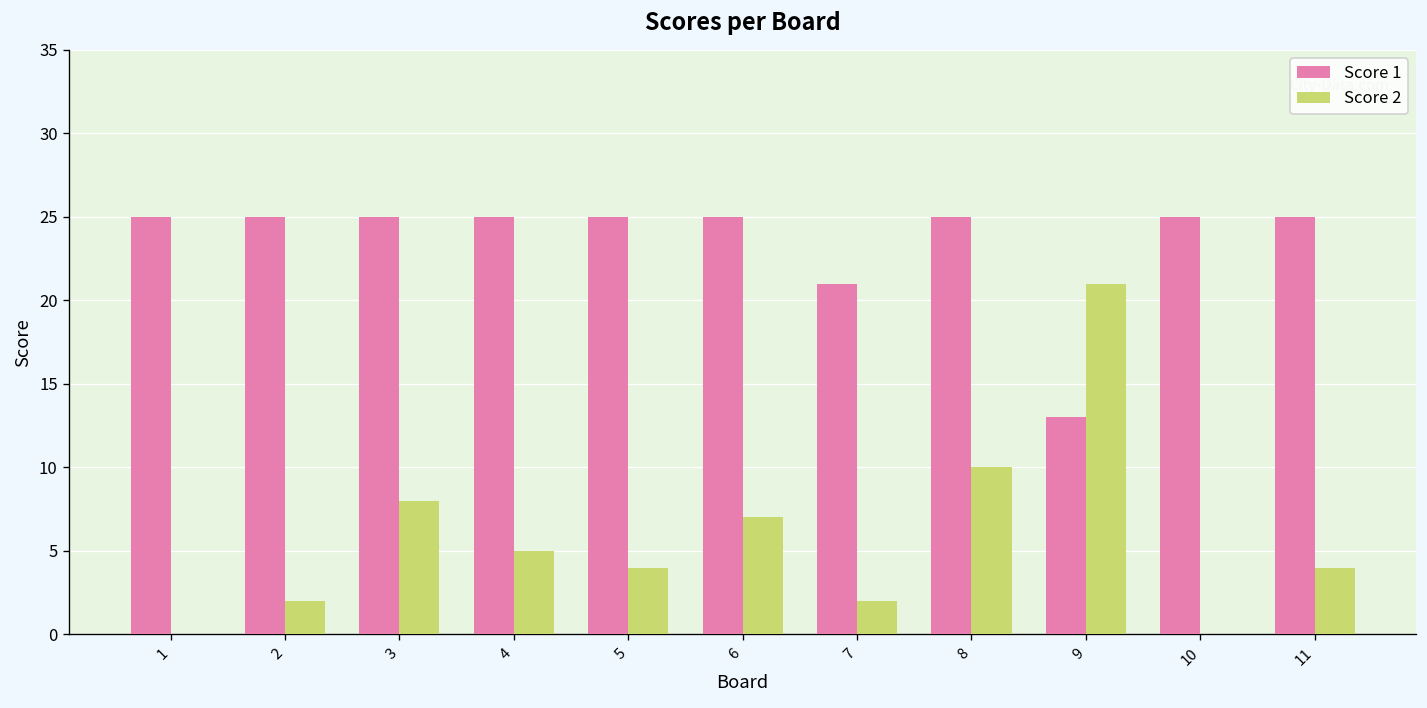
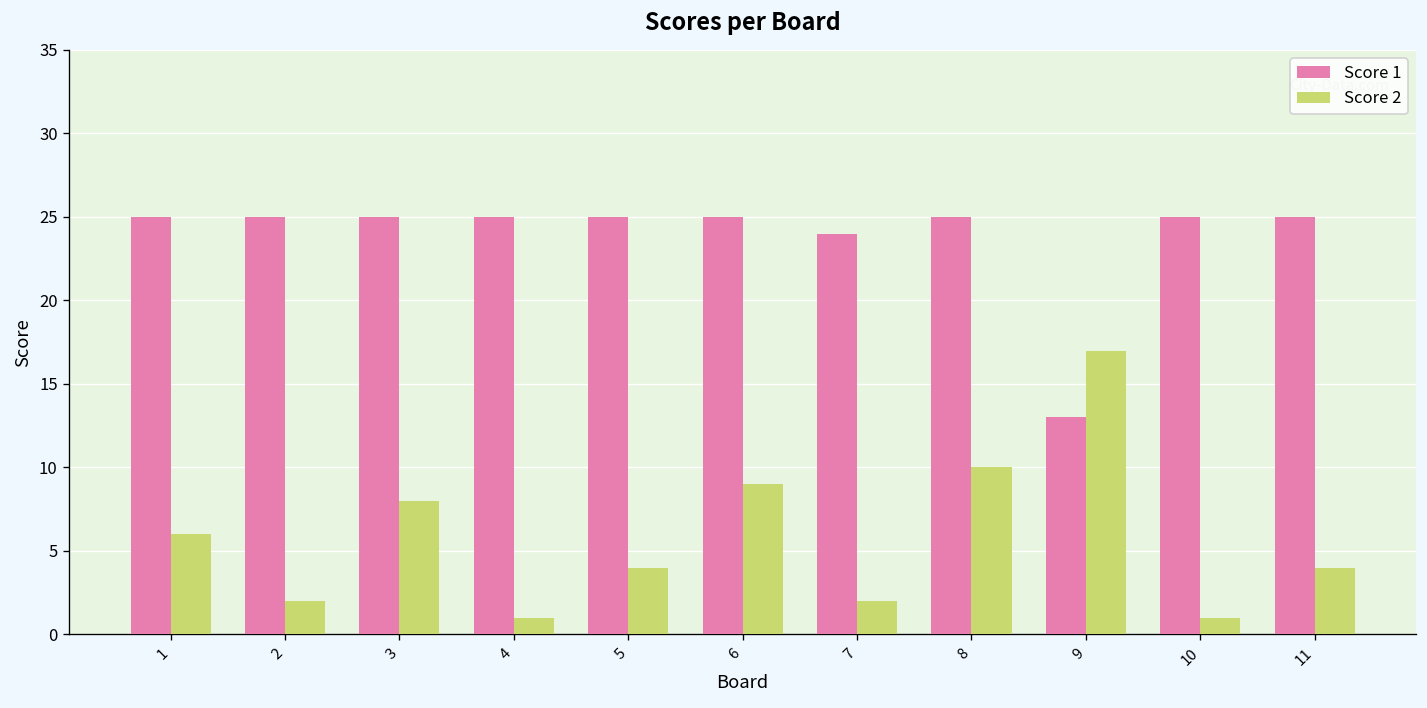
  {
    "Score 1": {
      "1": 25,
      "2": 25,
      "3": 25,
      "4": 25,
      "5": 25,
      "6": 25,
-     "7": 21,
+     "7": 24,
      "8": 25,
      "9": 13,
      "10": 25,
      "11": 25
    },
    "Score 2": {
-     "1": 0,
+     "1": 6,
      "2": 2,
      "3": 8,
-     "4": 5,
+     "4": 1,
      "5": 4,
-     "6": 7,
+     "6": 9,
      "7": 2,
      "8": 10,
-     "9": 21,
-     "10": 0,
+     "9": 17,
+     "10": 1,
      "11": 4
    }
  }
